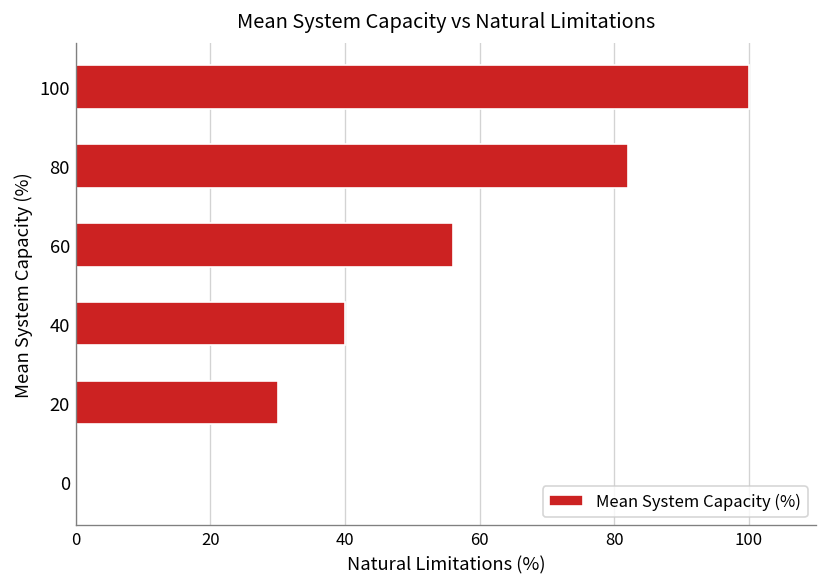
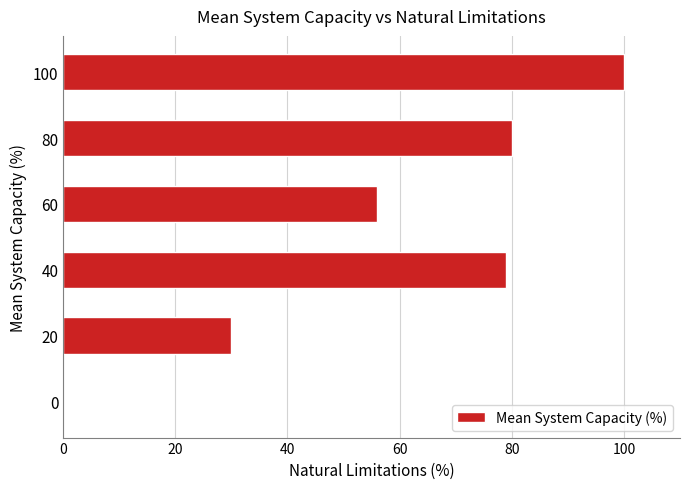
  {
    "100": 100,
-   "80": 82,
+   "80": 80,
    "60": 56,
-   "40": 40,
+   "40": 79,
    "20": 30,
    "0": 0
  }
